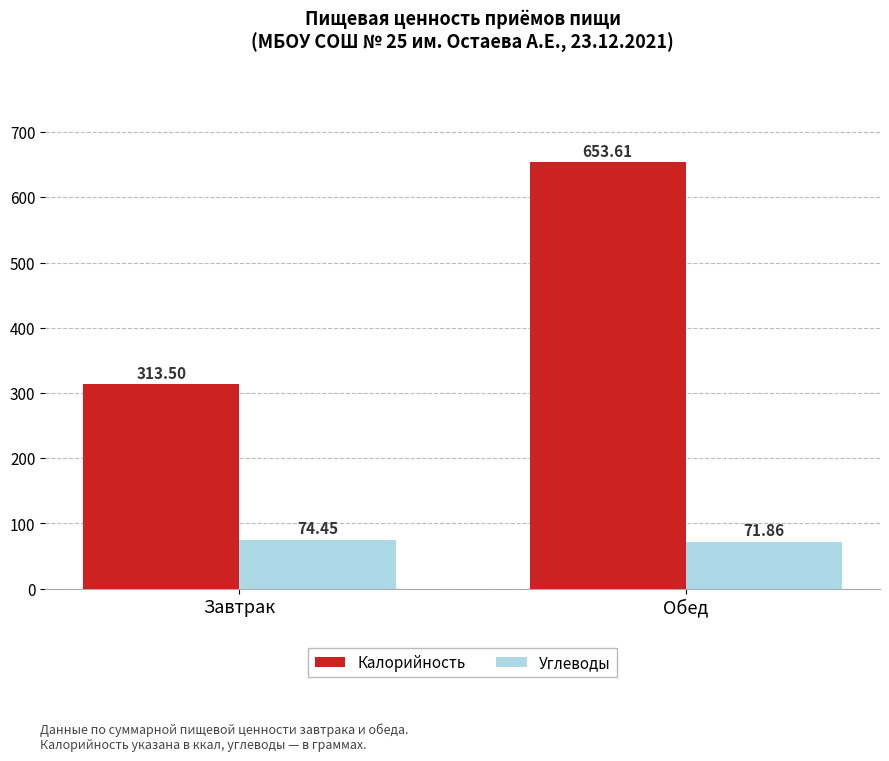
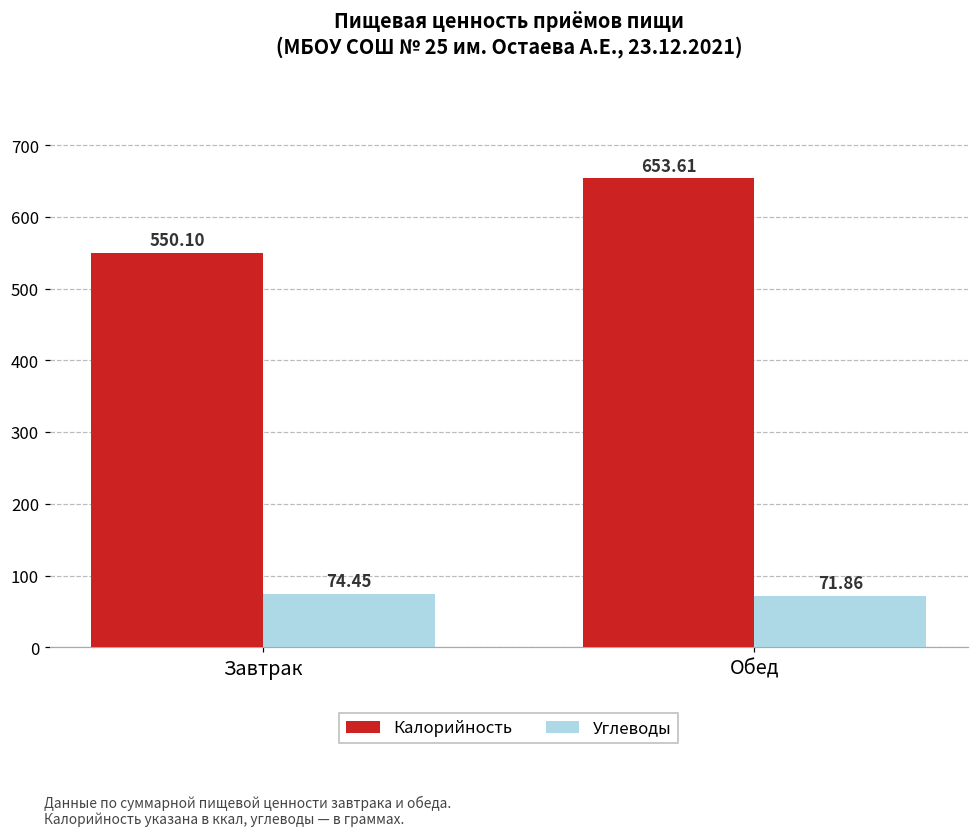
  {
    "Калорийность": {
-     "Завтрак": 313.50,
+     "Завтрак": 550.10,
      "Обед": 653.61
    },
    "Углеводы": {
      "Завтрак": 74.45,
      "Обед": 71.86
    }
  }
